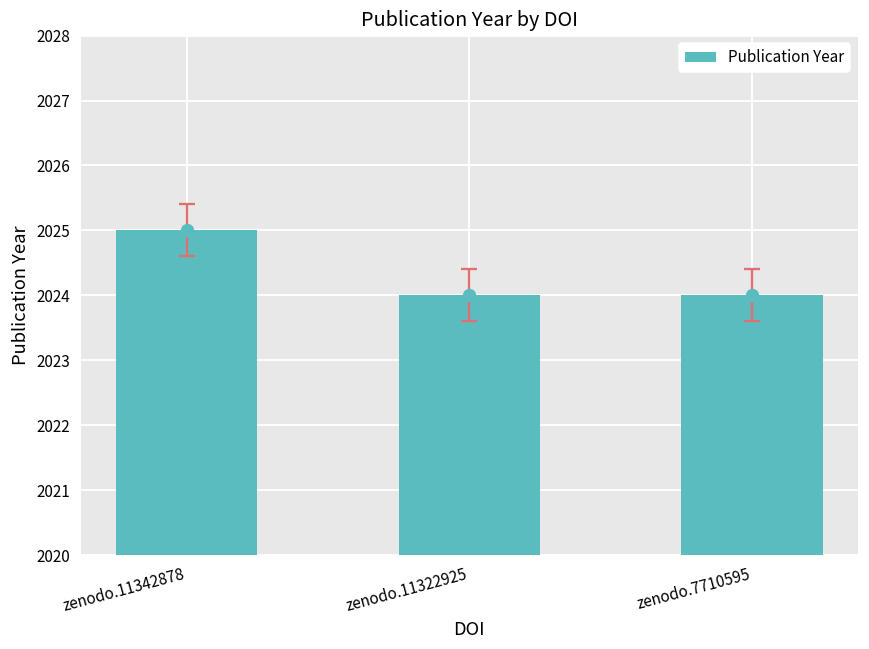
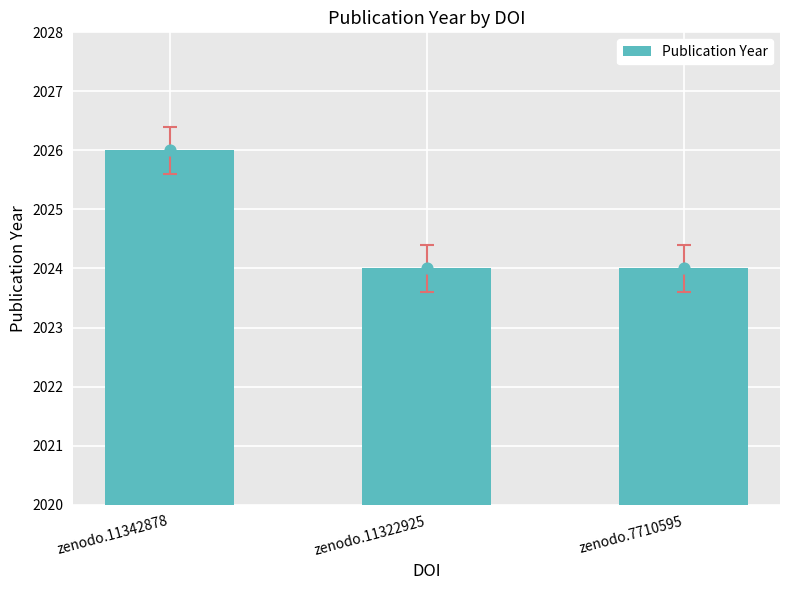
  {
    "Publication Year": {
-     "zenodo.11342878": 2025,
+     "zenodo.11342878": 2026,
      "zenodo.11322925": 2024,
      "zenodo.7710595": 2024
    }
  }
